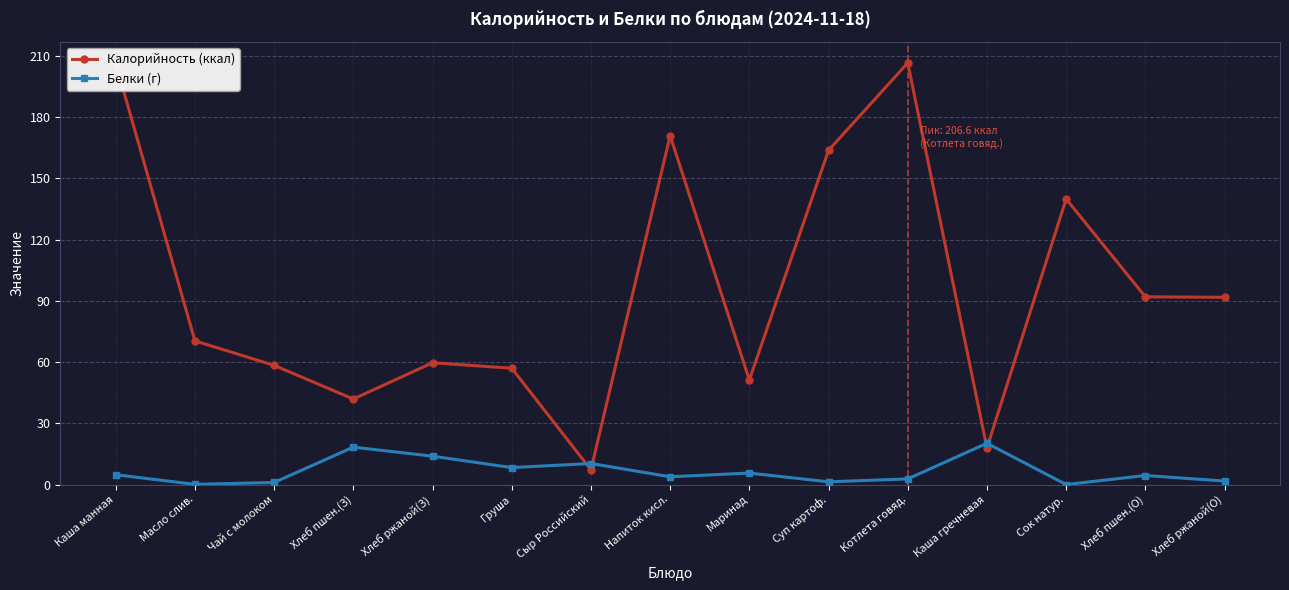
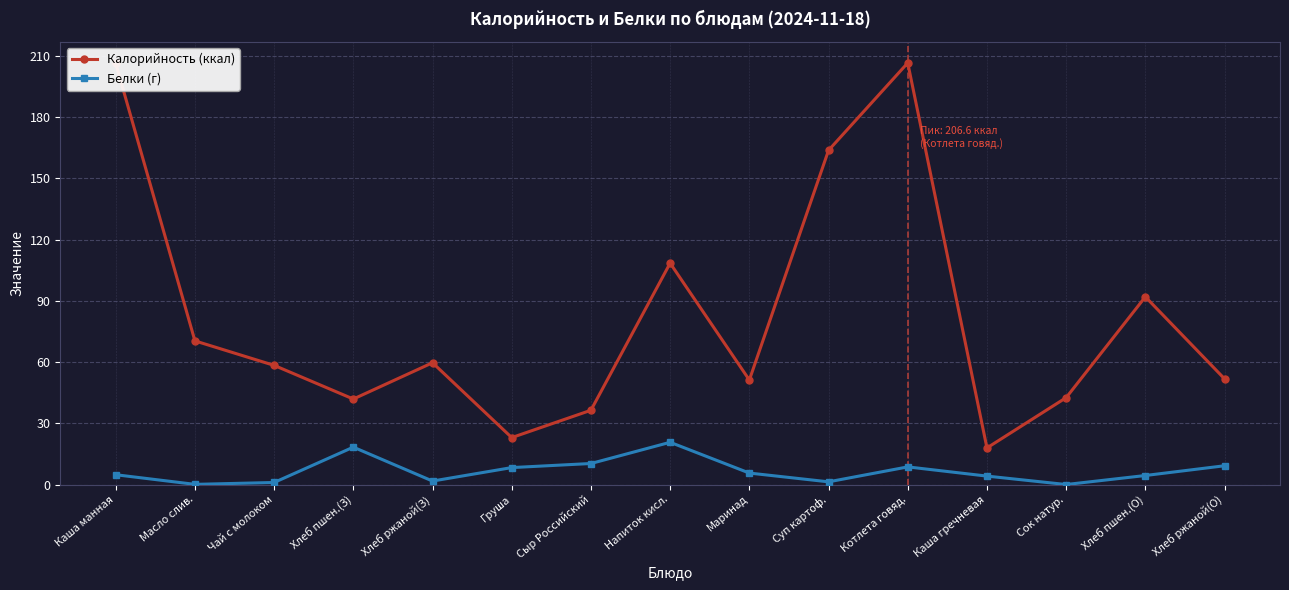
  {
    "Калорийность (ккал)": {
      "Масло слив.": 70,
      "Чай с молоком": 58,
      "Хлеб пшен.(З)": 42,
      "Хлеб ржаной(З)": 60,
-     "Груша": 57,
-     "Сыр Российский": 7,
-     "Напиток кисл.": 171,
+     "Груша": 23,
+     "Сыр Российский": 36,
+     "Напиток кисл.": 109,
      "Маринад": 51,
      "Суп картоф.": 164,
      "Котлета говяд.": 207,
      "Каша гречневая": 18,
-     "Сок натур.": 140,
+     "Сок натур.": 43,
      "Хлеб пшен.(О)": 92,
-     "Хлеб ржаной(О)": 92
+     "Хлеб ржаной(О)": 52
    },
    "Белки (г)": {
      "Каша манная": 5,
      "Масло слив.": 0,
      "Чай с молоком": 1,
      "Хлеб пшен.(З)": 18,
-     "Хлеб ржаной(З)": 14,
+     "Хлеб ржаной(З)": 2,
      "Груша": 8,
      "Сыр Российский": 10,
-     "Напиток кисл.": 4,
+     "Напиток кисл.": 21,
      "Маринад": 6,
      "Суп картоф.": 1,
-     "Котлета говяд.": 3,
-     "Каша гречневая": 20,
+     "Котлета говяд.": 9,
+     "Каша гречневая": 4,
      "Сок натур.": 0,
      "Хлеб пшен.(О)": 4,
-     "Хлеб ржаной(О)": 2
+     "Хлеб ржаной(О)": 9
    }
  }
